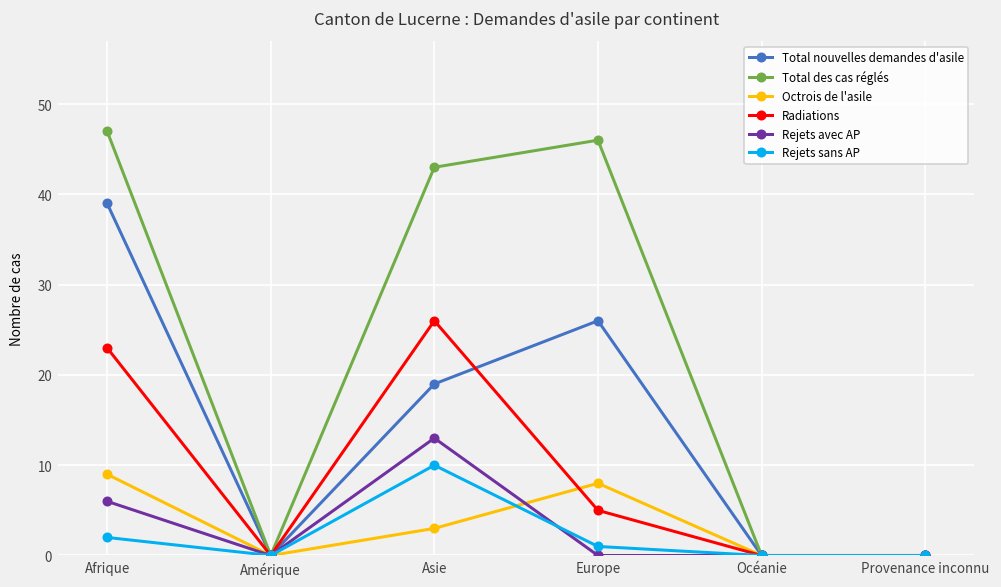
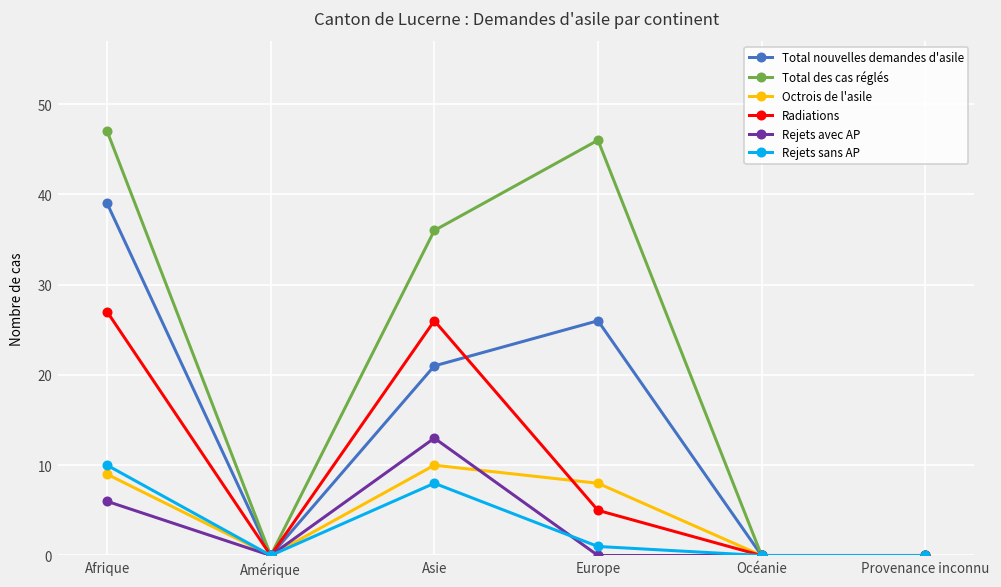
  {
    "Total nouvelles demandes d'asile": {
      "Afrique": 39,
-     "Asie": 19,
+     "Asie": 21,
      "Europe": 26
    },
    "Total des cas réglés": {
      "Afrique": 47,
-     "Asie": 43,
+     "Asie": 36,
      "Europe": 46
    },
    "Octrois de l'asile": {
      "Afrique": 9,
-     "Asie": 3,
+     "Asie": 10,
      "Europe": 8
    },
    "Radiations": {
-     "Afrique": 23,
+     "Afrique": 27,
      "Asie": 26,
      "Europe": 5
    },
    "Rejets avec AP": {
      "Afrique": 6,
      "Asie": 13,
      "Europe": 0
    },
    "Rejets sans AP": {
-     "Afrique": 2,
-     "Asie": 10,
+     "Afrique": 10,
+     "Asie": 8,
      "Europe": 1
    }
  }
